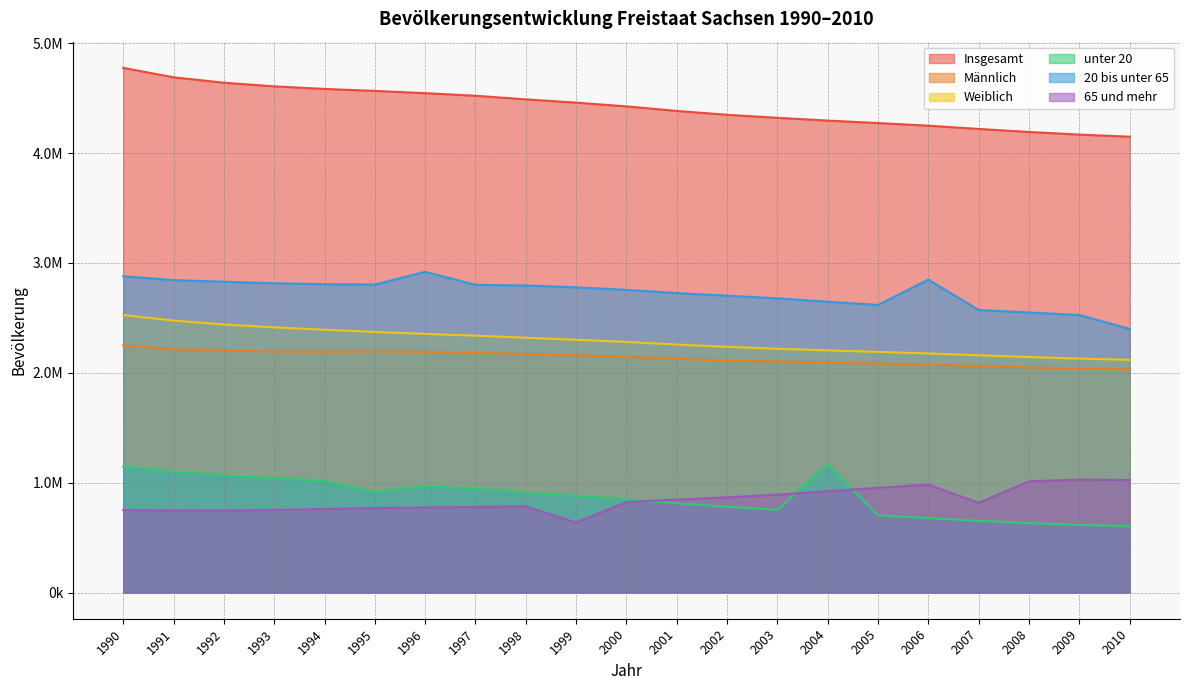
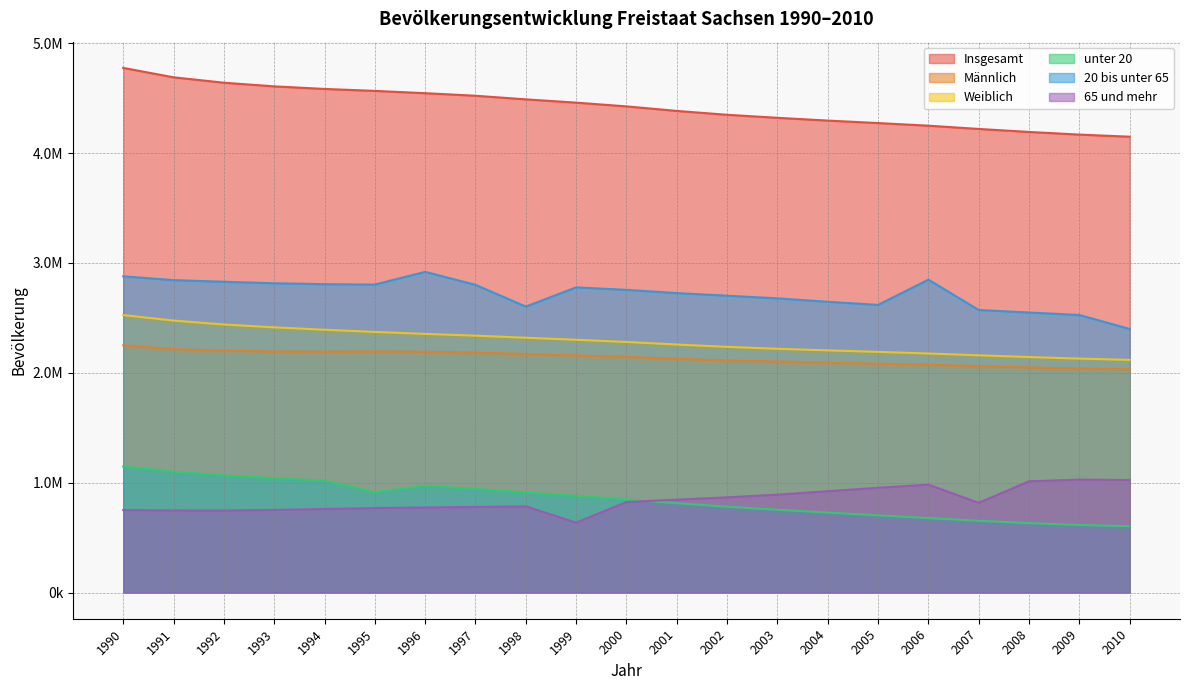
  {
    "unter 20": {
      "1990": 1150000,
      "1991": 1100000,
      "1992": 1070000,
      "1993": 1040000,
      "1994": 1020000,
      "1995": 910000,
      "1996": 970000,
      "1997": 940000,
      "1998": 910000,
      "1999": 880000,
      "2001": 810000,
      "2002": 780000,
      "2003": 750000,
-     "2004": 1170000,
+     "2004": 730000,
      "2005": 700000,
      "2006": 680000,
      "2007": 650000,
      "2008": 630000,
      "2009": 610000,
      "2010": 600000
    },
    "20 bis unter 65": {
      "1990": 2880000,
      "1991": 2840000,
      "1992": 2830000,
      "1993": 2820000,
      "1994": 2810000,
      "1995": 2800000,
      "1996": 2920000,
      "1997": 2800000,
-     "1998": 2790000,
+     "1998": 2600000,
      "1999": 2780000,
      "2000": 2760000,
      "2001": 2730000,
      "2002": 2700000,
      "2003": 2680000,
      "2004": 2650000,
      "2005": 2620000,
      "2006": 2850000,
      "2007": 2570000,
      "2008": 2550000,
      "2009": 2530000,
      "2010": 2400000
    },
    "65 und mehr": {
      "1990": 750000,
      "1991": 750000,
      "1992": 750000,
      "1993": 750000,
      "1994": 760000,
      "1995": 770000,
      "1996": 770000,
      "1997": 780000,
      "1998": 780000,
      "1999": 640000,
      "2001": 850000,
      "2002": 870000,
      "2003": 890000,
      "2004": 920000,
      "2005": 950000,
      "2006": 980000,
      "2007": 820000,
      "2008": 1010000,
      "2009": 1030000,
      "2010": 1020000
    }
  }
